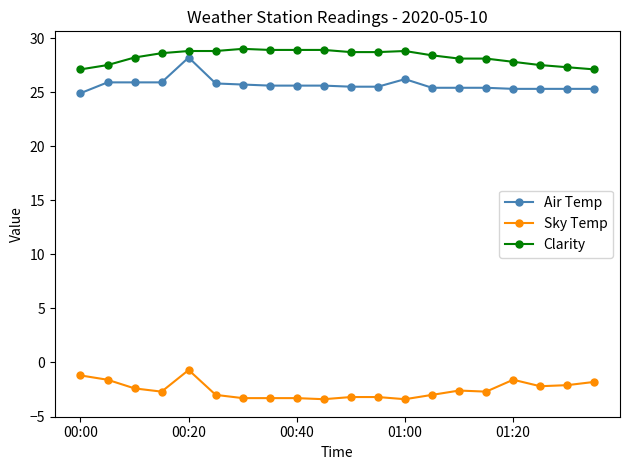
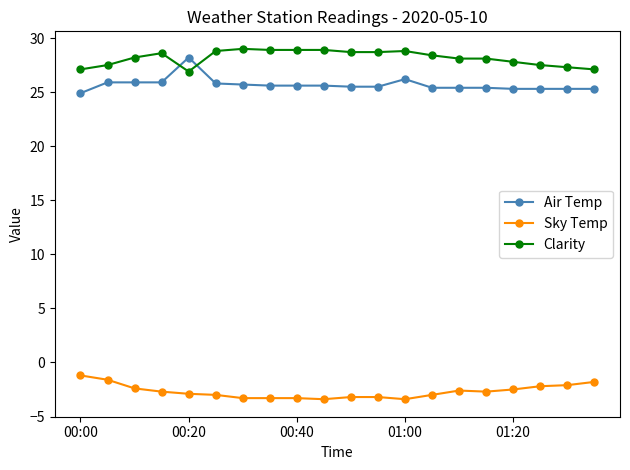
  {
    "Air Temp": {
      "00:00": 24.9,
      "00:20": 28.2,
      "00:40": 25.6,
      "01:00": 26.2,
      "01:20": 25.3
    },
    "Sky Temp": {
      "00:00": -1.2,
-     "00:20": -0.7,
+     "00:20": -2.9,
      "00:40": -3.3,
      "01:00": -3.4,
-     "01:20": -1.6
+     "01:20": -2.5
    },
    "Clarity": {
      "00:00": 27.1,
-     "00:20": 28.8,
+     "00:20": 26.9,
      "00:40": 28.9,
      "01:00": 28.8,
      "01:20": 27.8
    }
  }
